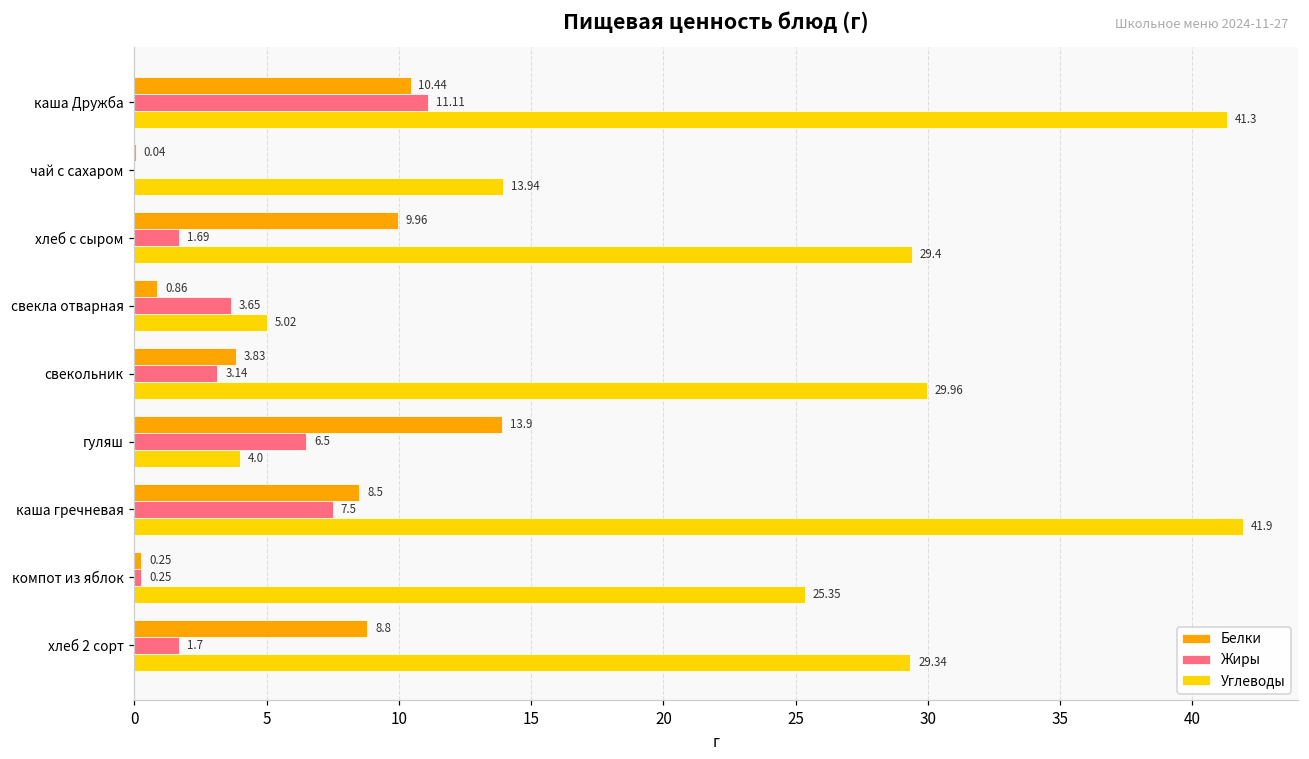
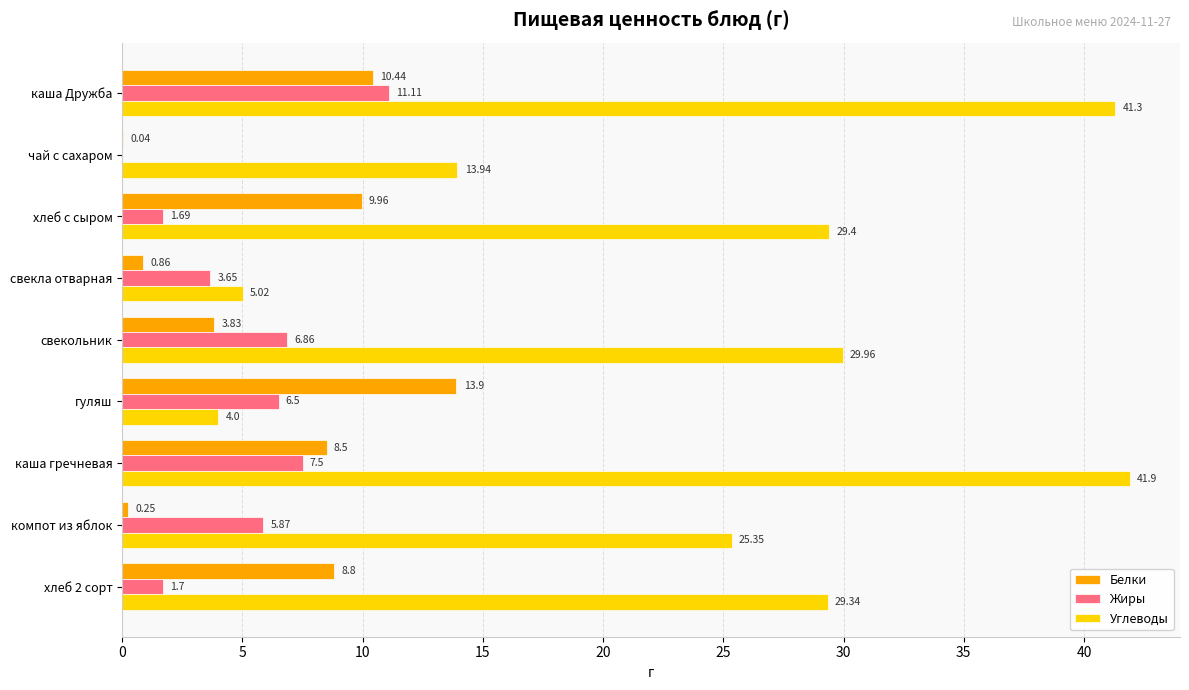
  {
    "Жиры": {
      "каша Дружба": 11.11,
      "хлеб с сыром": 1.69,
      "свекла отварная": 3.65,
-     "свекольник": 3.14,
+     "свекольник": 6.86,
      "гуляш": 6.5,
      "каша гречневая": 7.5,
-     "компот из яблок": 0.25,
+     "компот из яблок": 5.87,
      "хлеб 2 сорт": 1.7
    }
  }
